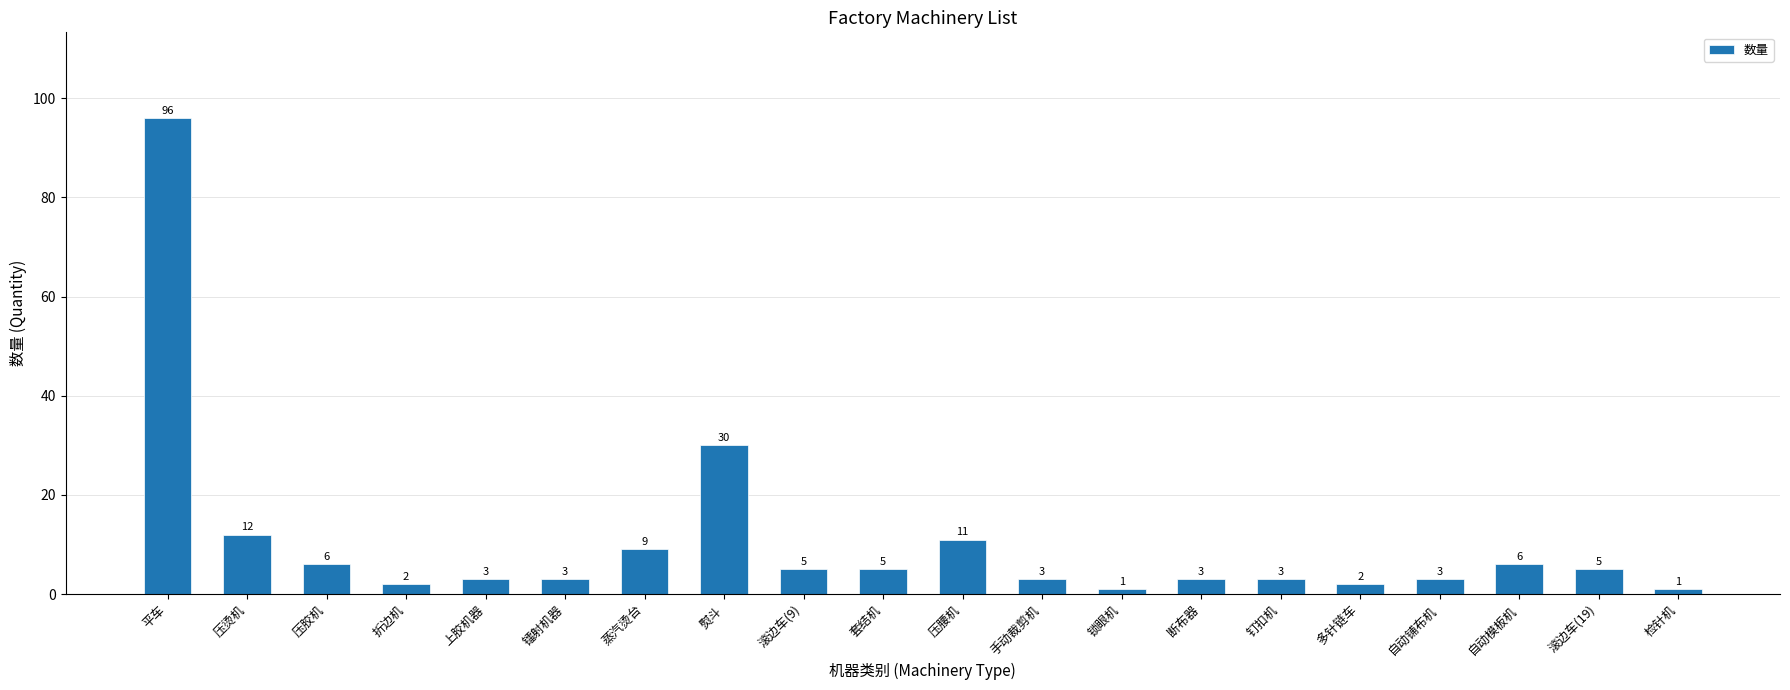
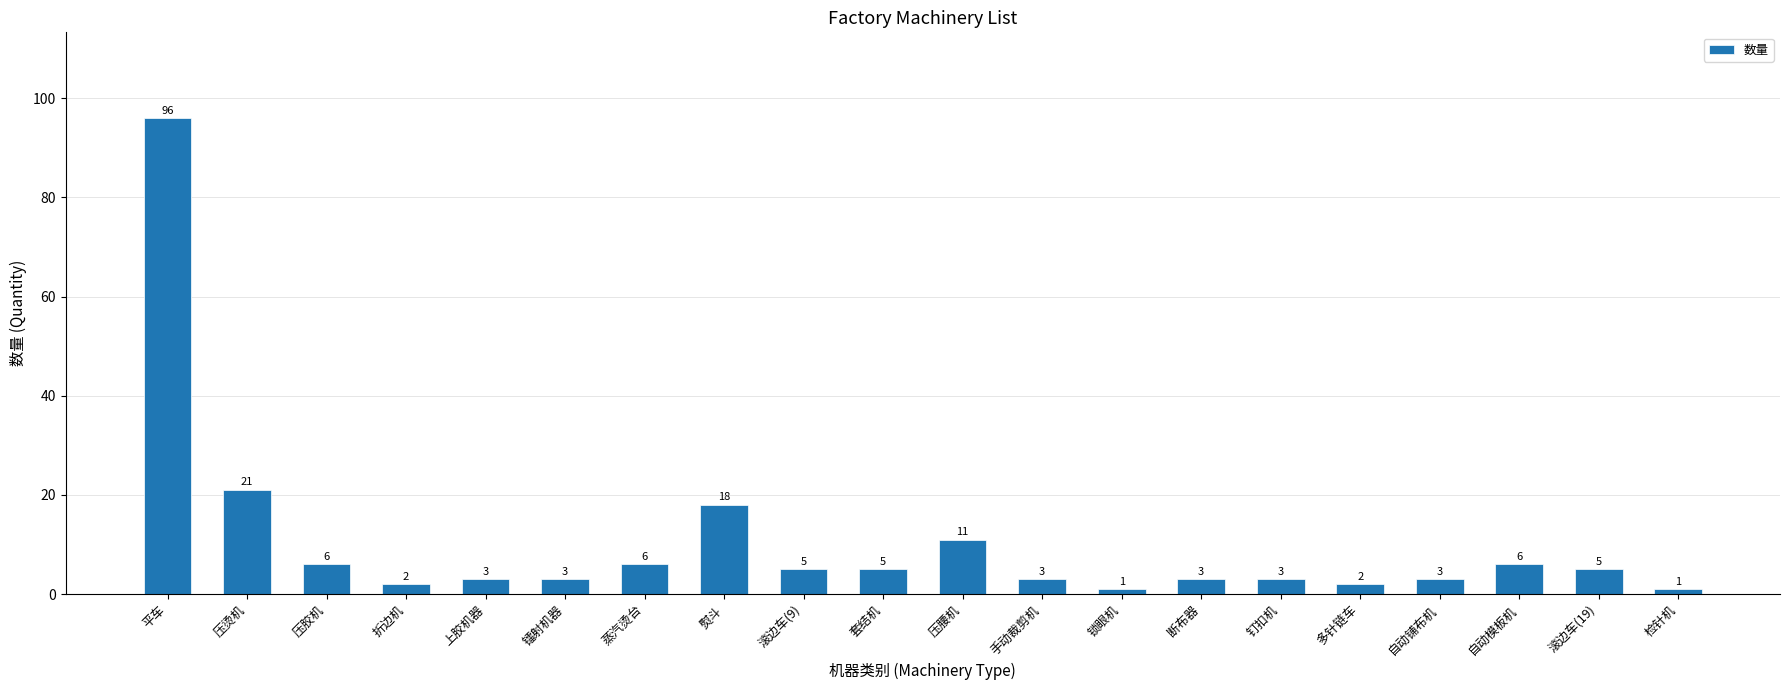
  {
    "平车": 96,
-   "压烫机": 12,
+   "压烫机": 21,
    "压胶机": 6,
    "折边机": 2,
    "上胶机器": 3,
    "镭射机器": 3,
-   "蒸汽烫台": 9,
-   "熨斗": 30,
+   "蒸汽烫台": 6,
+   "熨斗": 18,
    "滚边车(9)": 5,
    "套结机": 5,
    "压腰机": 11,
    "手动裁剪机": 3,
    "锁眼机": 1,
    "断布器": 3,
    "钉扣机": 3,
    "多针链车": 2,
    "自动铺布机": 3,
    "自动模板机": 6,
    "滚边车(19)": 5,
    "检针机": 1
  }
